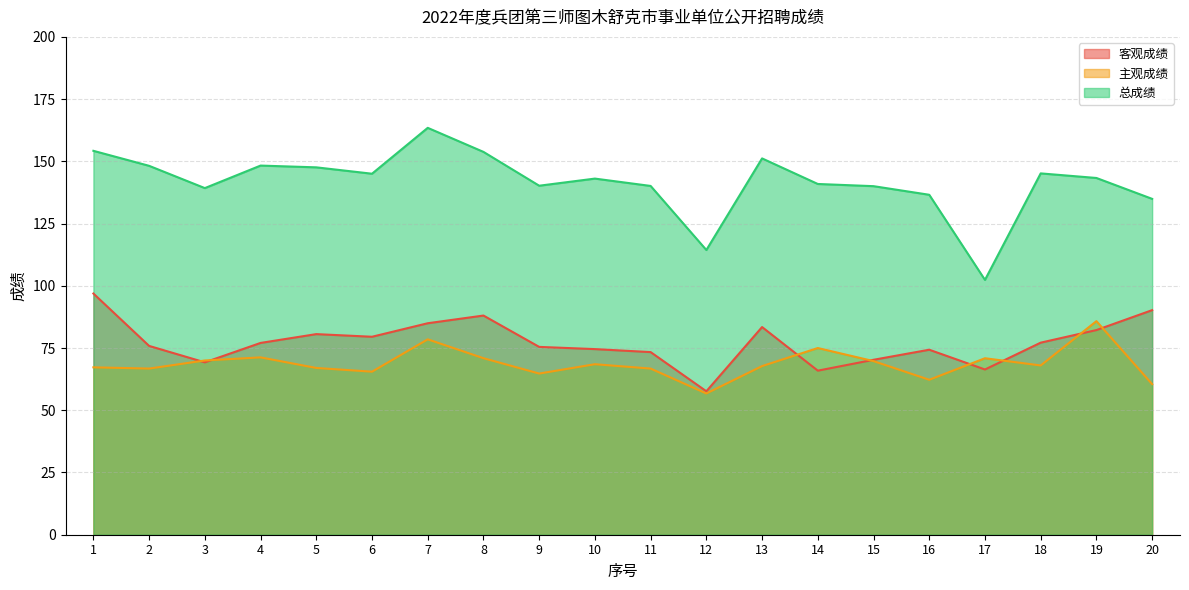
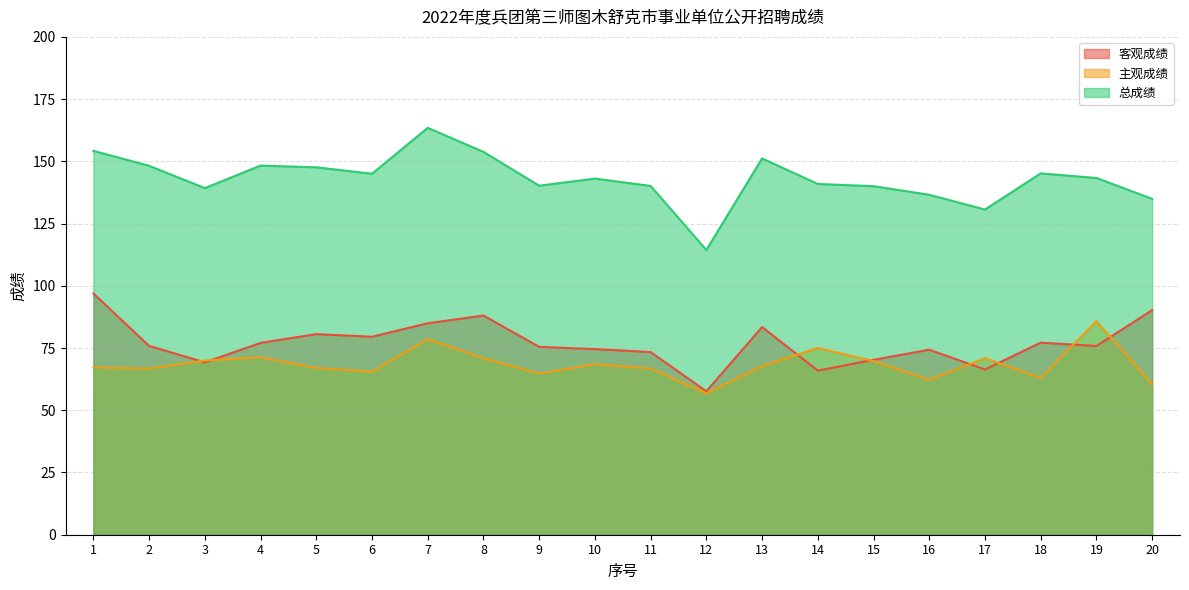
  {
    "客观成绩": {
      "1": 97,
      "2": 76,
      "4": 77,
      "5": 81,
      "6": 80,
      "7": 85,
      "8": 88,
      "9": 75,
      "10": 75,
      "11": 73,
      "13": 83,
      "14": 66,
      "16": 74,
      "17": 66,
      "18": 77,
-     "19": 82,
+     "19": 76,
      "20": 90
    },
    "主观成绩": {
      "1": 67,
      "2": 67,
      "4": 71,
      "5": 67,
      "6": 66,
      "7": 79,
      "8": 71,
      "9": 65,
      "10": 69,
      "11": 67,
      "13": 68,
      "14": 75,
      "16": 62,
      "17": 71,
-     "18": 68,
+     "18": 63,
      "19": 86,
      "20": 61
    },
    "总成绩": {
      "1": 154,
      "2": 148,
      "3": 139,
      "4": 148,
      "5": 148,
      "6": 145,
      "7": 163,
      "8": 154,
      "9": 140,
      "10": 143,
      "11": 140,
      "12": 114,
      "13": 151,
      "14": 141,
      "15": 140,
      "16": 137,
-     "17": 102,
+     "17": 131,
      "18": 145,
      "19": 143,
      "20": 135
    }
  }
